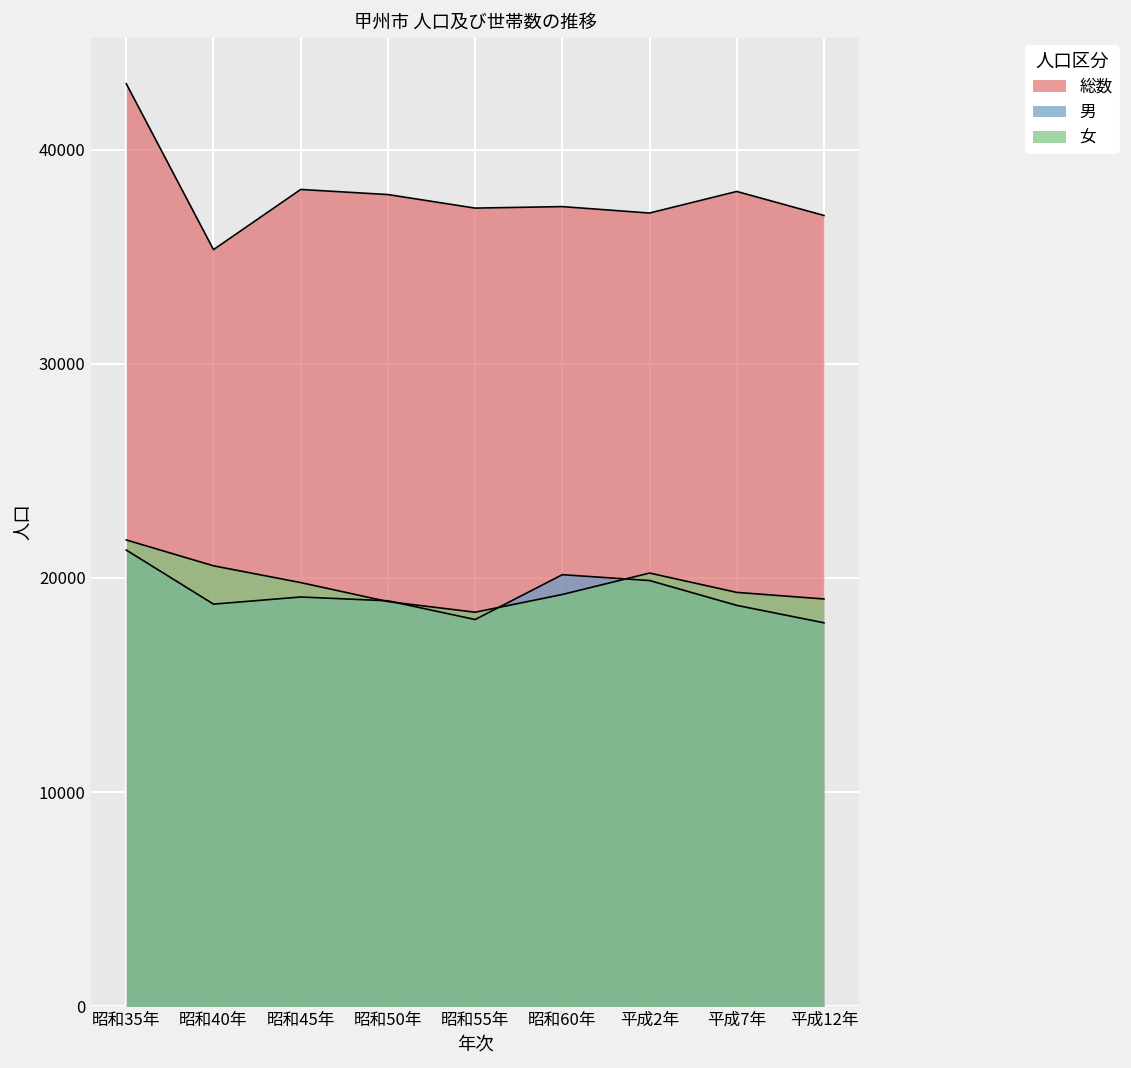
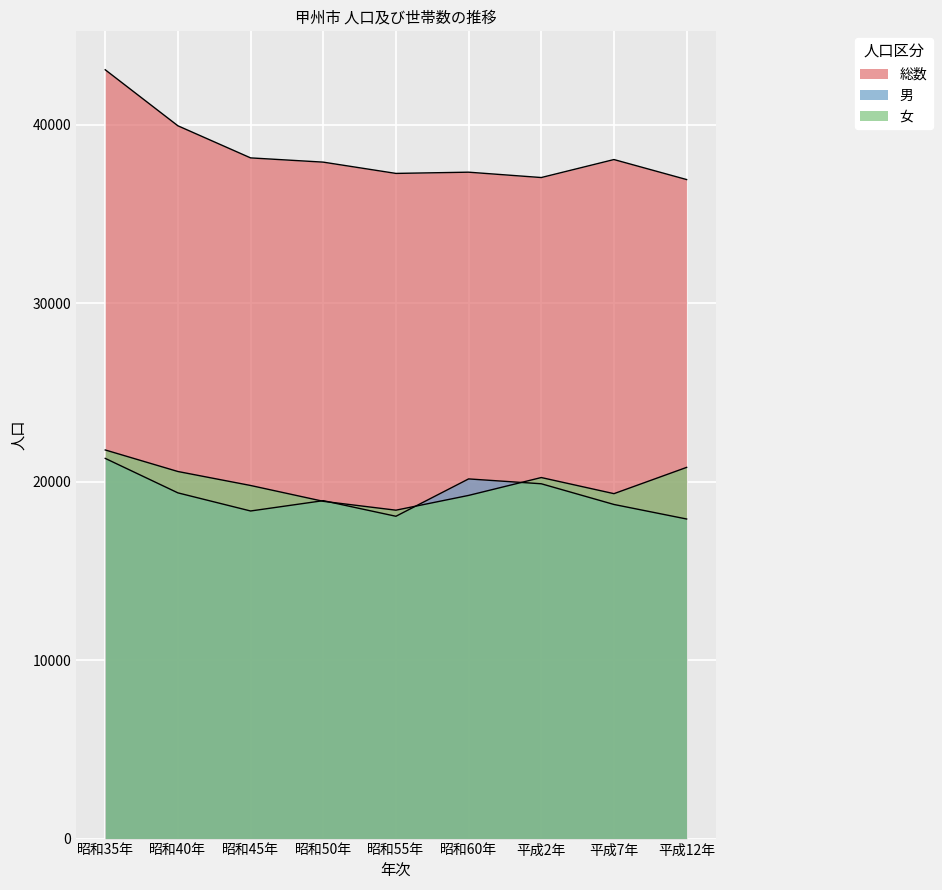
  {
    "総数": {
      "昭和35年": 43100,
-     "昭和40年": 35300,
+     "昭和40年": 39900,
      "昭和45年": 38100,
      "昭和50年": 37900,
      "昭和55年": 37300,
      "昭和60年": 37300,
      "平成2年": 37000,
      "平成7年": 38000,
      "平成12年": 36900
    },
    "男": {
      "昭和35年": 21300,
-     "昭和40年": 18800,
-     "昭和45年": 19100,
+     "昭和40年": 19400,
+     "昭和45年": 18400,
      "昭和55年": 18100,
      "昭和60年": 20200,
      "平成2年": 19900,
      "平成7年": 18700,
      "平成12年": 17900
    },
    "女": {
      "昭和35年": 21800,
      "昭和40年": 20600,
      "昭和45年": 19800,
      "昭和55年": 18400,
      "昭和60年": 19200,
      "平成2年": 20200,
      "平成7年": 19300,
-     "平成12年": 19000
+     "平成12年": 20800
    }
  }
